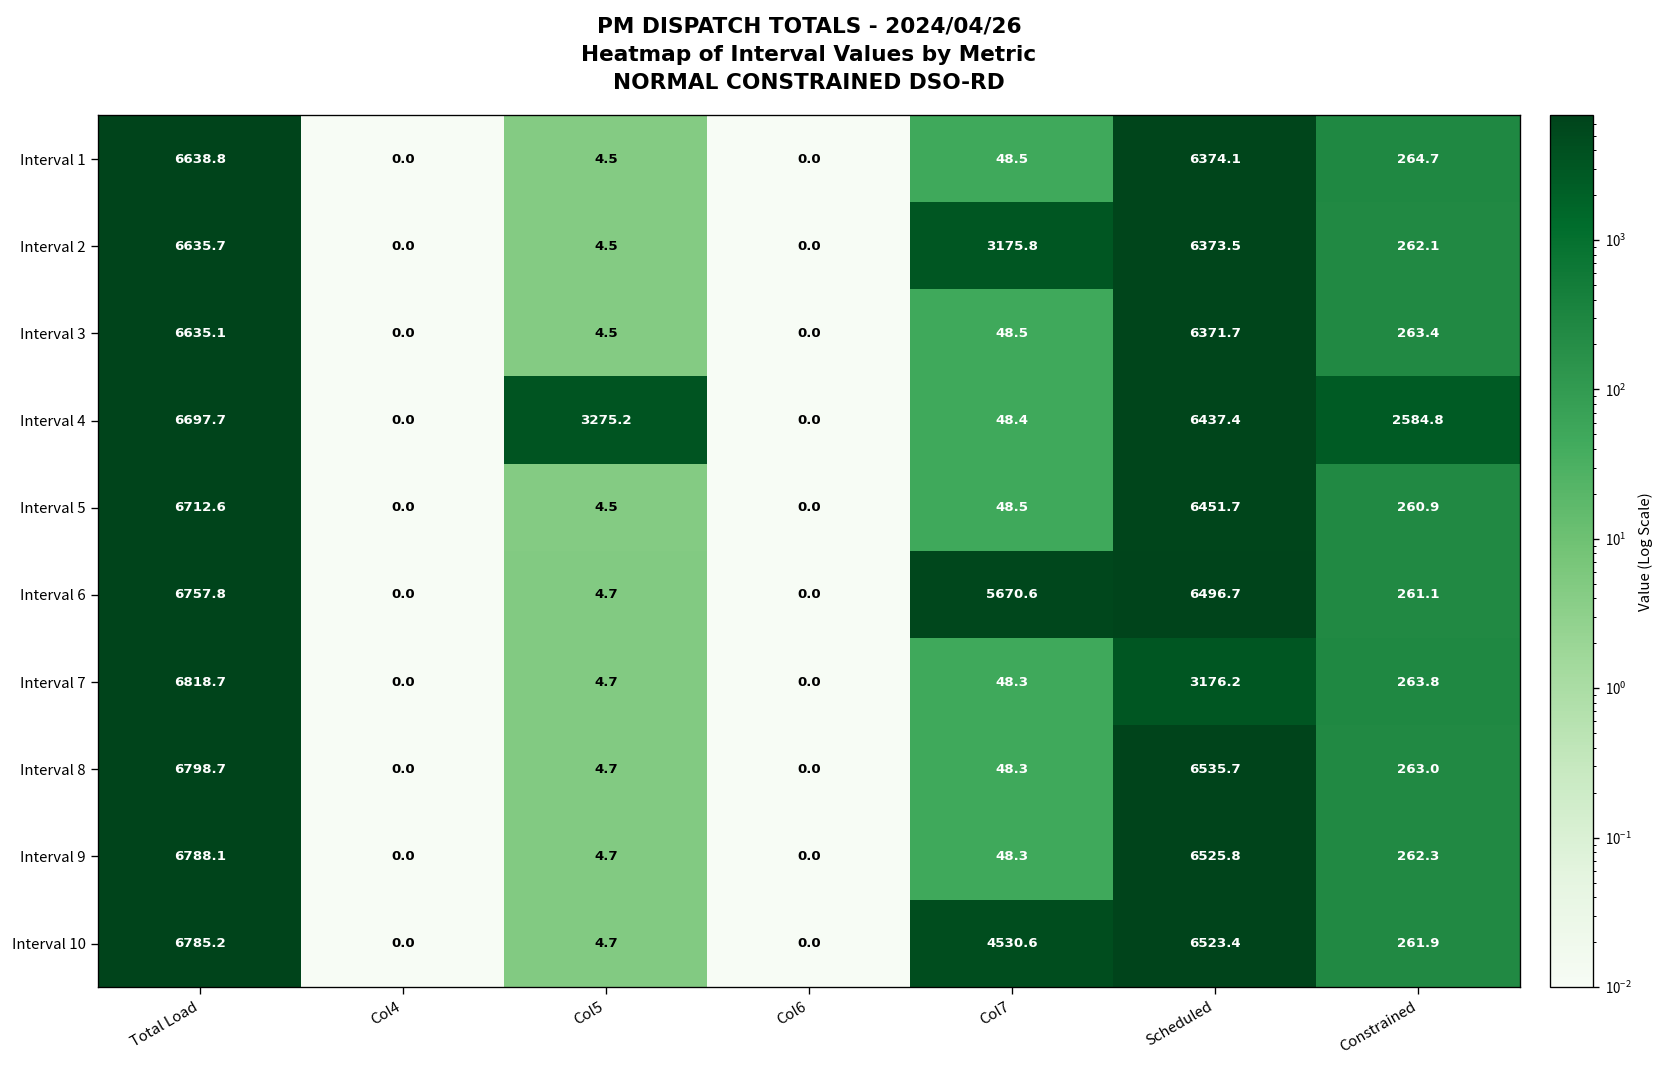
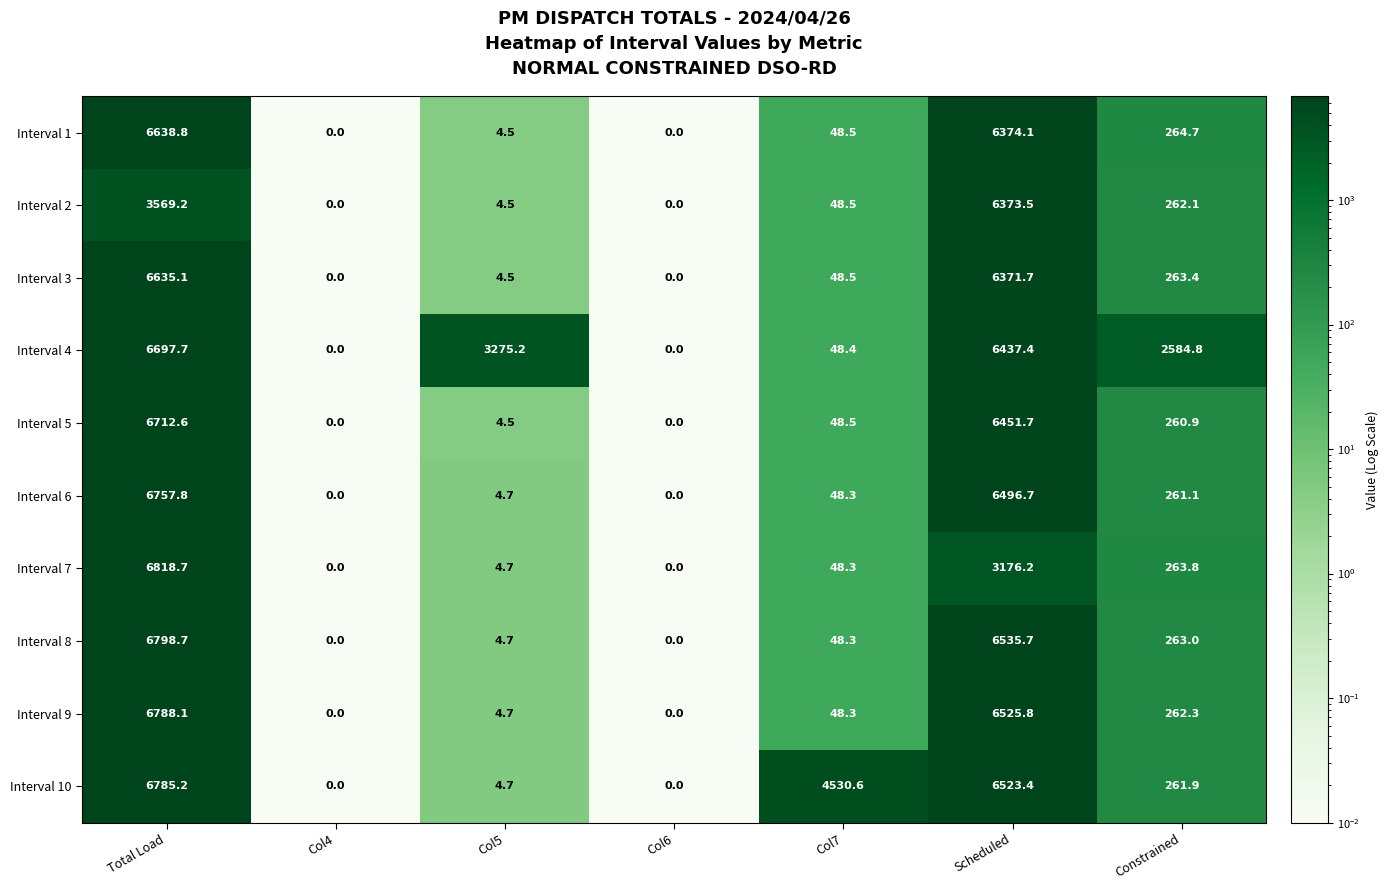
  {
    "Interval 1": {
      "Total Load": 6638.8,
      "Col4": 0.0,
      "Col5": 4.5,
      "Col6": 0.0,
      "Col7": 48.5,
      "Scheduled": 6374.1,
      "Constrained": 264.7
    },
    "Interval 2": {
-     "Total Load": 6635.7,
+     "Total Load": 3569.2,
      "Col4": 0.0,
      "Col5": 4.5,
      "Col6": 0.0,
-     "Col7": 3175.8,
+     "Col7": 48.5,
      "Scheduled": 6373.5,
      "Constrained": 262.1
    },
    "Interval 3": {
      "Total Load": 6635.1,
      "Col4": 0.0,
      "Col5": 4.5,
      "Col6": 0.0,
      "Col7": 48.5,
      "Scheduled": 6371.7,
      "Constrained": 263.4
    },
    "Interval 4": {
      "Total Load": 6697.7,
      "Col4": 0.0,
      "Col5": 3275.2,
      "Col6": 0.0,
      "Col7": 48.4,
      "Scheduled": 6437.4,
      "Constrained": 2584.8
    },
    "Interval 5": {
      "Total Load": 6712.6,
      "Col4": 0.0,
      "Col5": 4.5,
      "Col6": 0.0,
      "Col7": 48.5,
      "Scheduled": 6451.7,
      "Constrained": 260.9
    },
    "Interval 6": {
      "Total Load": 6757.8,
      "Col4": 0.0,
      "Col5": 4.7,
      "Col6": 0.0,
-     "Col7": 5670.6,
+     "Col7": 48.3,
      "Scheduled": 6496.7,
      "Constrained": 261.1
    },
    "Interval 7": {
      "Total Load": 6818.7,
      "Col4": 0.0,
      "Col5": 4.7,
      "Col6": 0.0,
      "Col7": 48.3,
      "Scheduled": 3176.2,
      "Constrained": 263.8
    },
    "Interval 8": {
      "Total Load": 6798.7,
      "Col4": 0.0,
      "Col5": 4.7,
      "Col6": 0.0,
      "Col7": 48.3,
      "Scheduled": 6535.7,
      "Constrained": 263.0
    },
    "Interval 9": {
      "Total Load": 6788.1,
      "Col4": 0.0,
      "Col5": 4.7,
      "Col6": 0.0,
      "Col7": 48.3,
      "Scheduled": 6525.8,
      "Constrained": 262.3
    },
    "Interval 10": {
      "Total Load": 6785.2,
      "Col4": 0.0,
      "Col5": 4.7,
      "Col6": 0.0,
      "Col7": 4530.6,
      "Scheduled": 6523.4,
      "Constrained": 261.9
    }
  }
